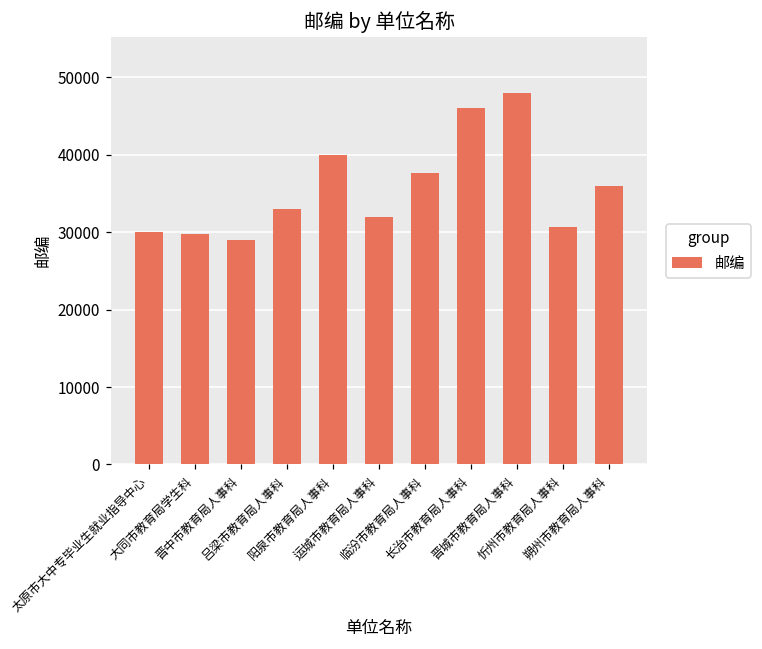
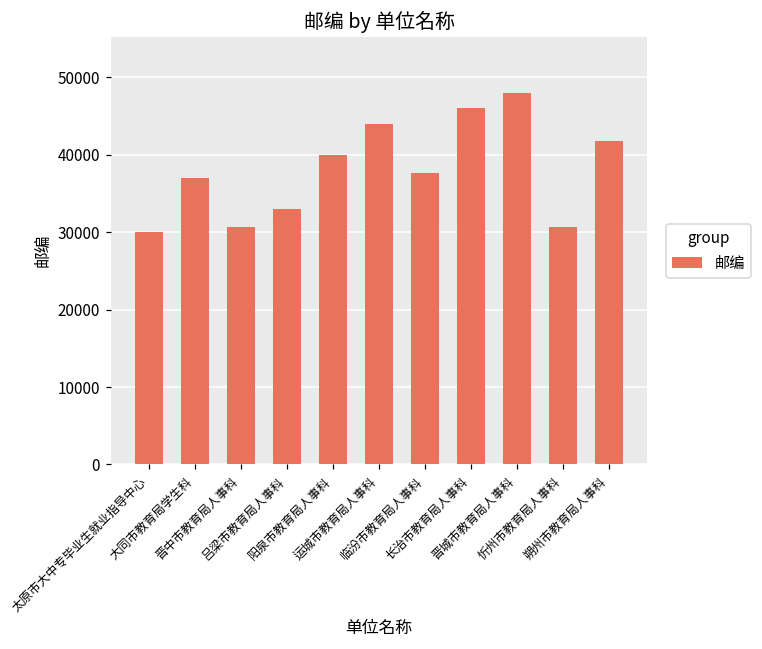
  {
    "太原市大中专毕业生就业指导中心": 30000,
-   "大同市教育局学生科": 30000,
-   "晋中市教育局人事科": 29000,
+   "大同市教育局学生科": 37000,
+   "晋中市教育局人事科": 31000,
    "吕梁市教育局人事科": 33000,
    "阳泉市教育局人事科": 40000,
-   "运城市教育局人事科": 32000,
+   "运城市教育局人事科": 44000,
    "临汾市教育局人事科": 38000,
    "长治市教育局人事科": 46000,
    "晋城市教育局人事科": 48000,
    "忻州市教育局人事科": 31000,
-   "朔州市教育局人事科": 36000
+   "朔州市教育局人事科": 42000
  }
